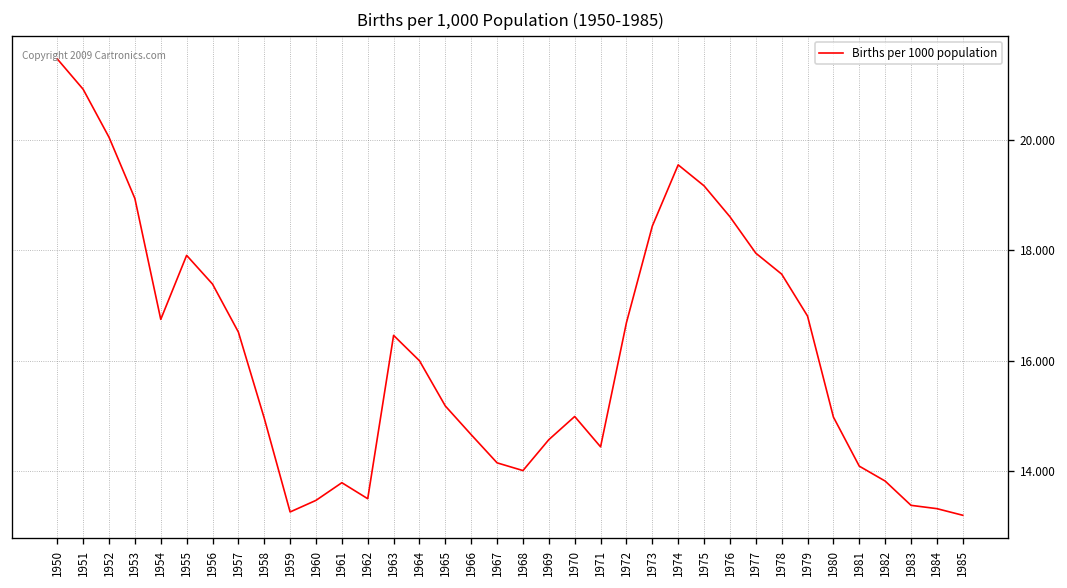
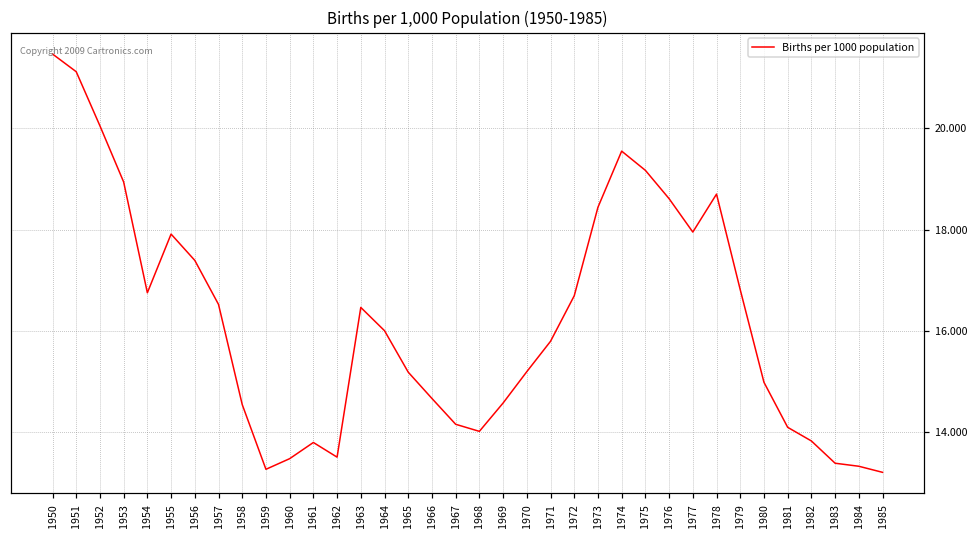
  {
-   "1951": 20.9,
+   "1951": 21.1,
    "1952": 20.1,
    "1953": 18.9,
    "1954": 16.8,
    "1955": 17.9,
    "1956": 17.4,
    "1957": 16.5,
-   "1958": 15.0,
+   "1958": 14.5,
    "1959": 13.3,
    "1960": 13.5,
    "1961": 13.8,
    "1962": 13.5,
    "1963": 16.5,
    "1964": 16.0,
    "1965": 15.2,
    "1966": 14.7,
    "1967": 14.2,
    "1968": 14.0,
    "1969": 14.6,
-   "1970": 15.0,
-   "1971": 14.4,
+   "1970": 15.2,
+   "1971": 15.8,
    "1972": 16.7,
    "1973": 18.4,
    "1974": 19.6,
    "1975": 19.2,
    "1976": 18.6,
    "1977": 18.0,
-   "1978": 17.6,
+   "1978": 18.7,
    "1979": 16.8,
    "1980": 15.0,
    "1981": 14.1,
    "1982": 13.8,
    "1983": 13.4,
    "1984": 13.3,
    "1985": 13.2
  }
